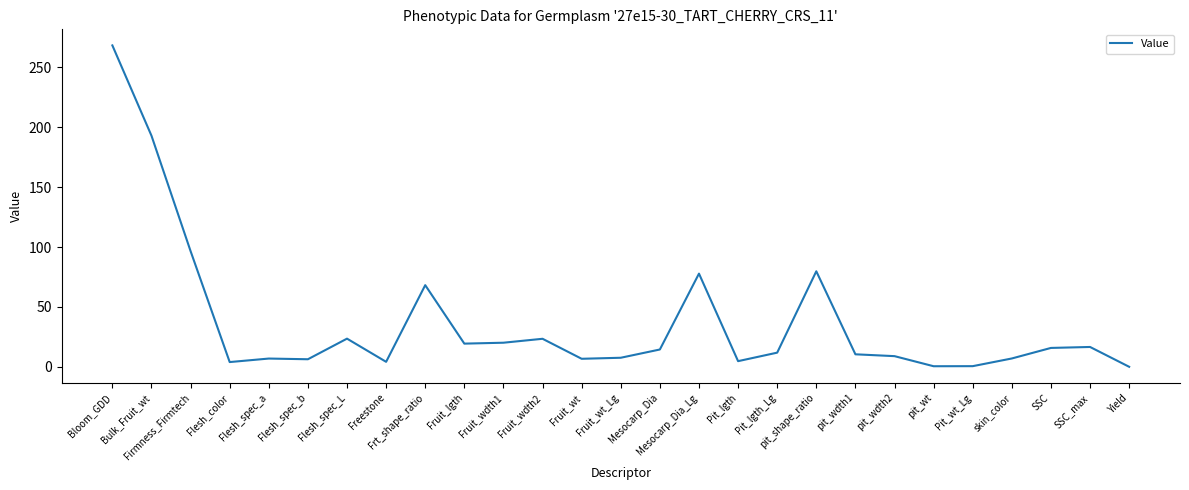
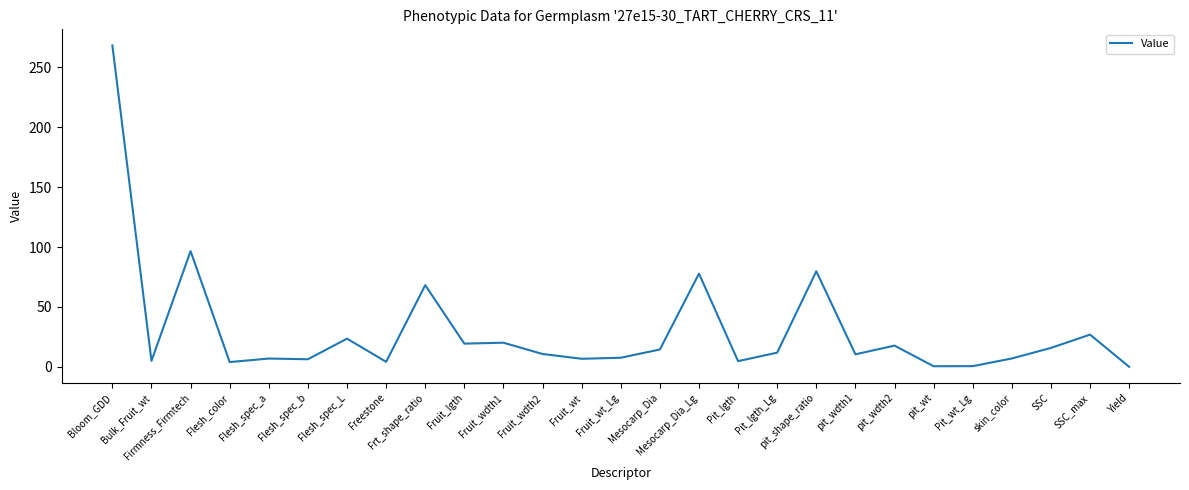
  {
    "Bloom_GDD": 268,
-   "Bulk_Fruit_wt": 193,
+   "Bulk_Fruit_wt": 5,
    "Firmness_Firmtech": 97,
    "Flesh_color": 4,
    "Flesh_spec_a": 7,
    "Flesh_spec_b": 6,
    "Flesh_spec_L": 24,
    "Freestone": 4,
    "Frt_shape_ratio": 68,
    "Fruit_lgth": 19,
    "Fruit_wdth1": 20,
-   "Fruit_wdth2": 23,
+   "Fruit_wdth2": 11,
    "Fruit_wt": 7,
    "Fruit_wt_Lg": 8,
    "Mesocarp_Dia": 14,
    "Mesocarp_Dia_Lg": 78,
    "Pit_lgth": 5,
    "Pit_lgth_Lg": 12,
    "pit_shape_ratio": 80,
    "pit_wdth1": 10,
-   "pit_wdth2": 9,
+   "pit_wdth2": 18,
    "pit_wt": 1,
    "Pit_wt_Lg": 1,
    "skin_color": 7,
    "SSC": 16,
-   "SSC_max": 17,
+   "SSC_max": 27,
    "Yield": 0
  }
